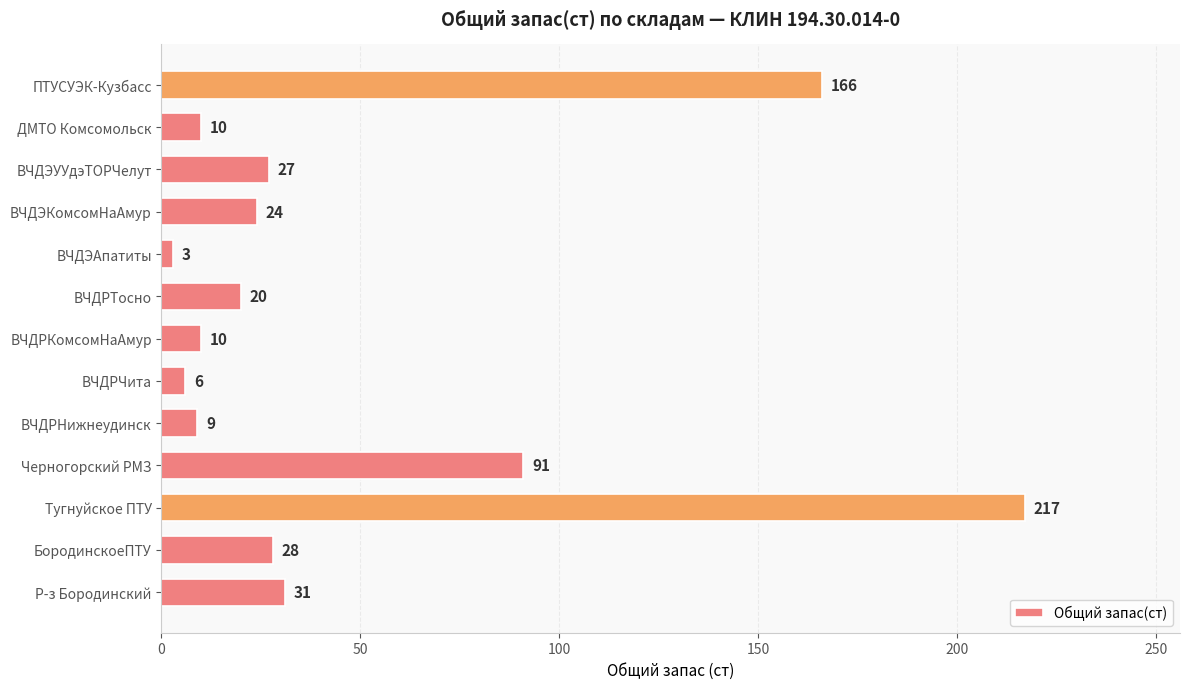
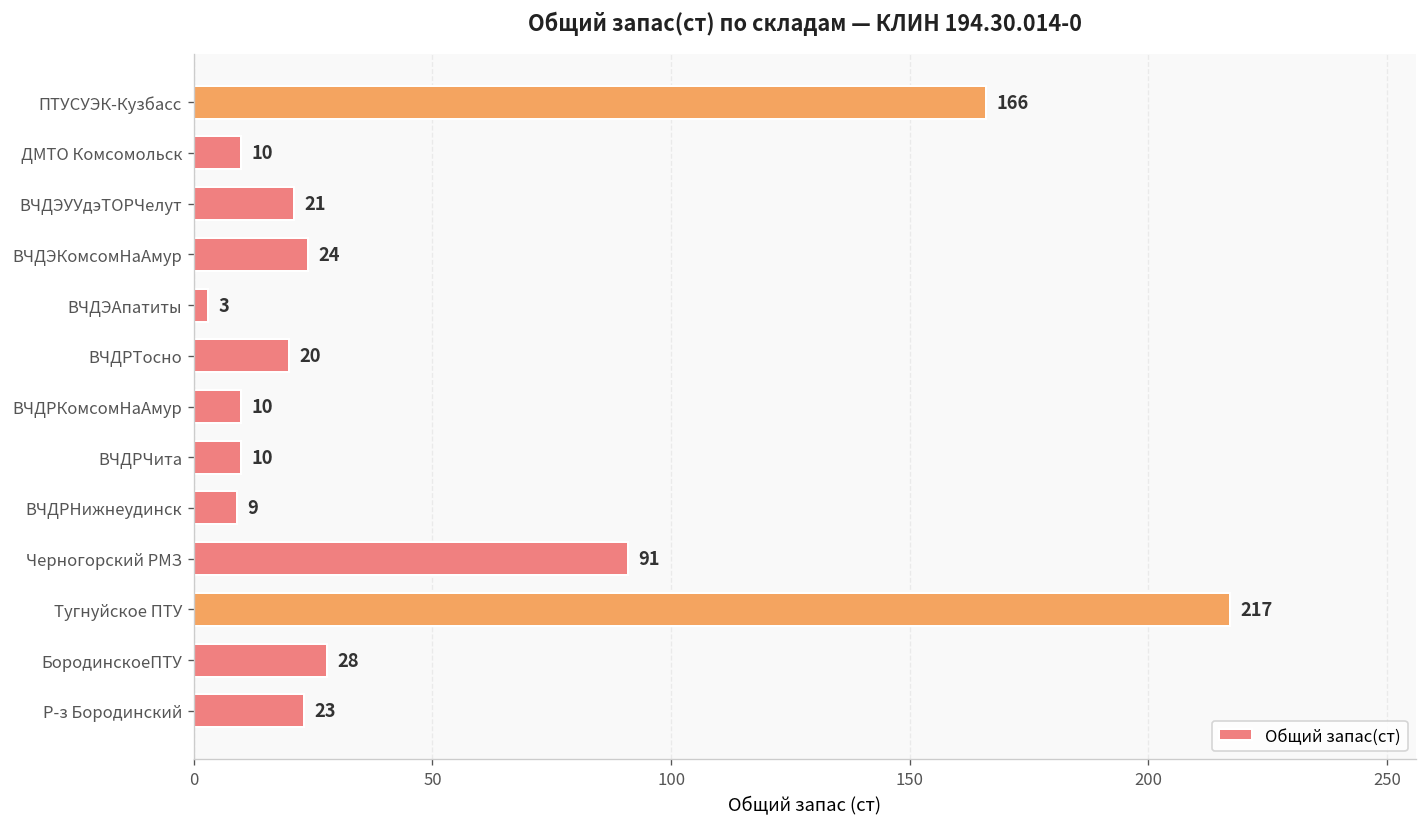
  {
    "ПТУСУЭК-Кузбасс": 166,
    "ДМТО Комсомольск": 10,
-   "ВЧДЭУУдэТОРЧелут": 27,
+   "ВЧДЭУУдэТОРЧелут": 21,
    "ВЧДЭКомсомНаАмур": 24,
    "ВЧДЭАпатиты": 3,
    "ВЧДРТосно": 20,
    "ВЧДРКомсомНаАмур": 10,
-   "ВЧДРЧита": 6,
+   "ВЧДРЧита": 10,
    "ВЧДРНижнеудинск": 9,
    "Черногорский РМЗ": 91,
    "Тугнуйское ПТУ": 217,
    "БородинскоеПТУ": 28,
-   "Р-з Бородинский": 31
+   "Р-з Бородинский": 23
  }
